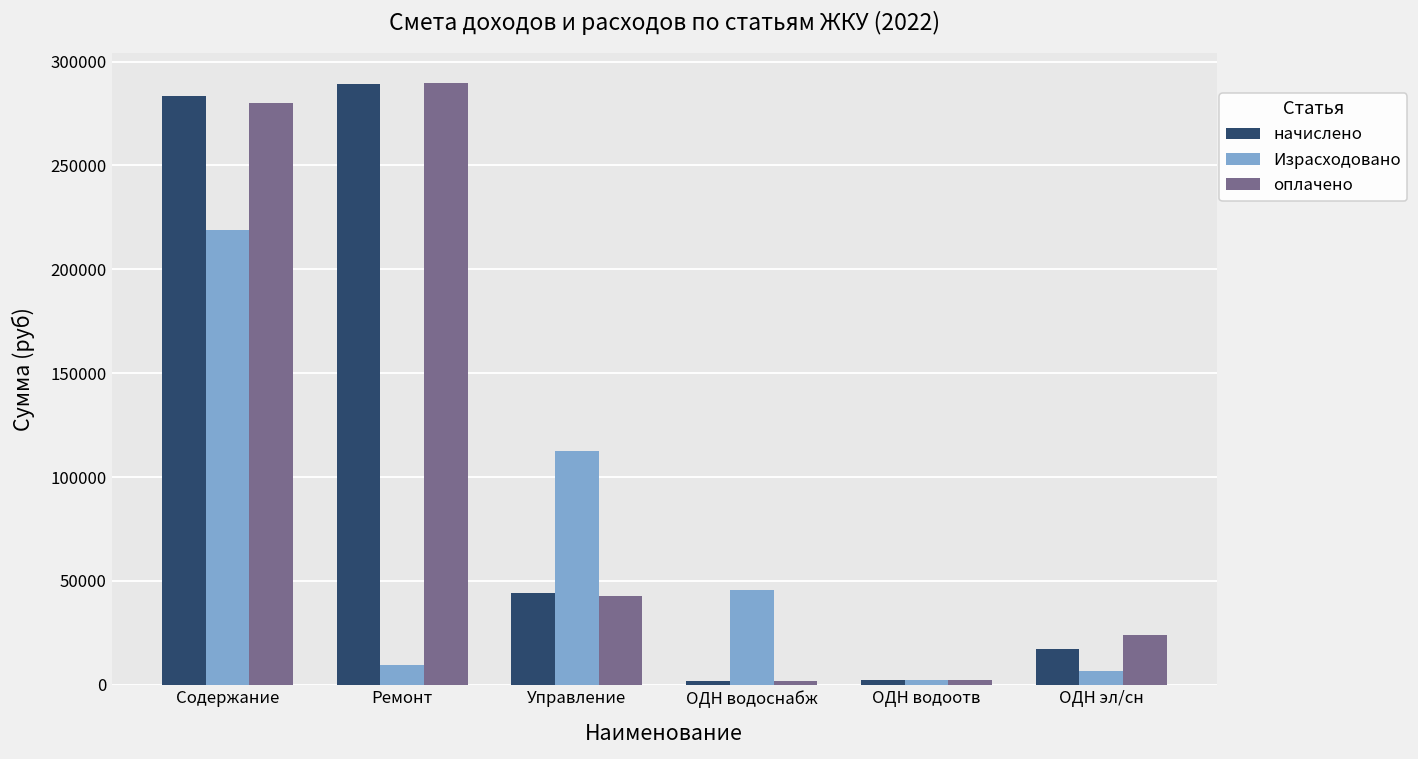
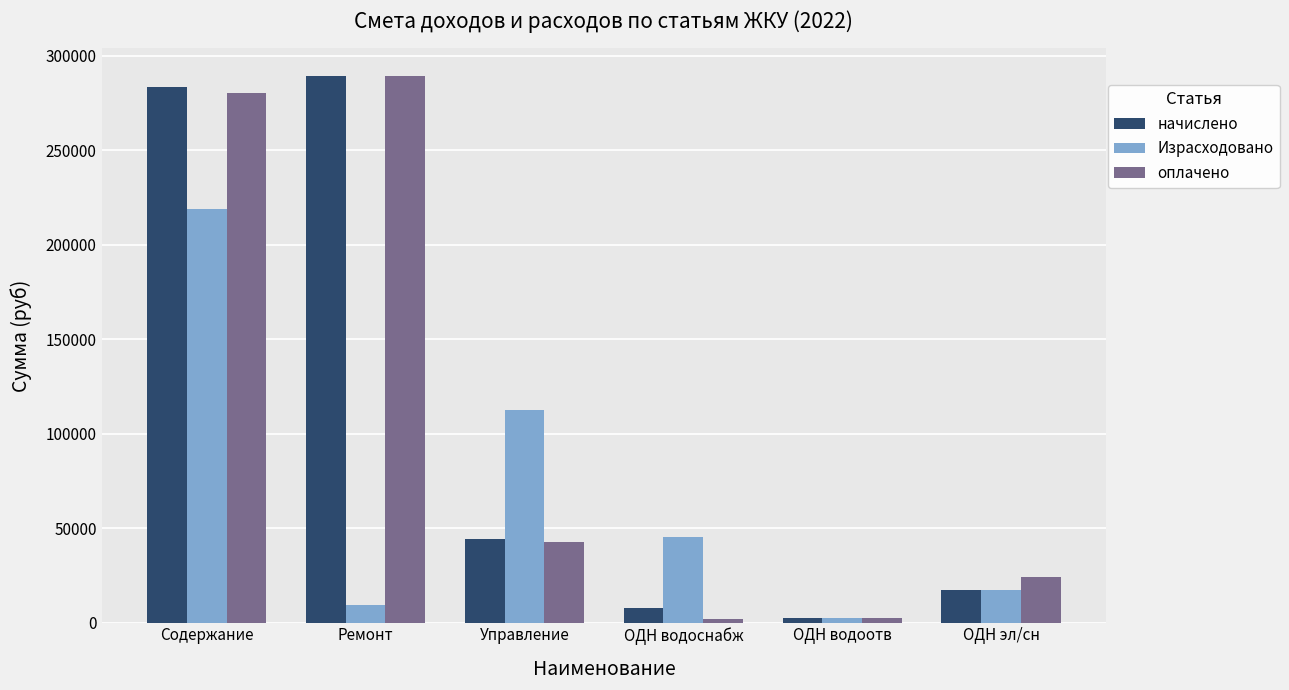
  {
    "начислено": {
      "Содержание": 283000,
      "Ремонт": 289000,
      "Управление": 44000,
-     "ОДН водоснабж": 2000,
+     "ОДН водоснабж": 8000,
      "ОДН водоотв": 3000,
      "ОДН эл/сн": 17000
    },
    "Израсходовано": {
      "Содержание": 219000,
      "Ремонт": 9000,
      "Управление": 113000,
      "ОДН водоснабж": 46000,
      "ОДН водоотв": 3000,
-     "ОДН эл/сн": 7000
+     "ОДН эл/сн": 17000
    },
    "оплачено": {
      "Содержание": 280000,
      "Ремонт": 289000,
      "Управление": 43000,
      "ОДН водоснабж": 2000,
      "ОДН водоотв": 2000,
      "ОДН эл/сн": 24000
    }
  }
